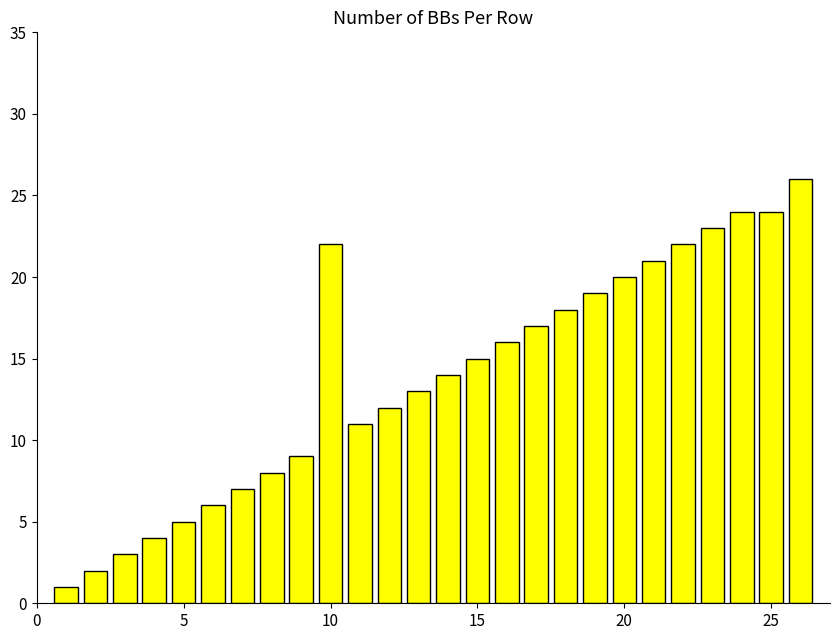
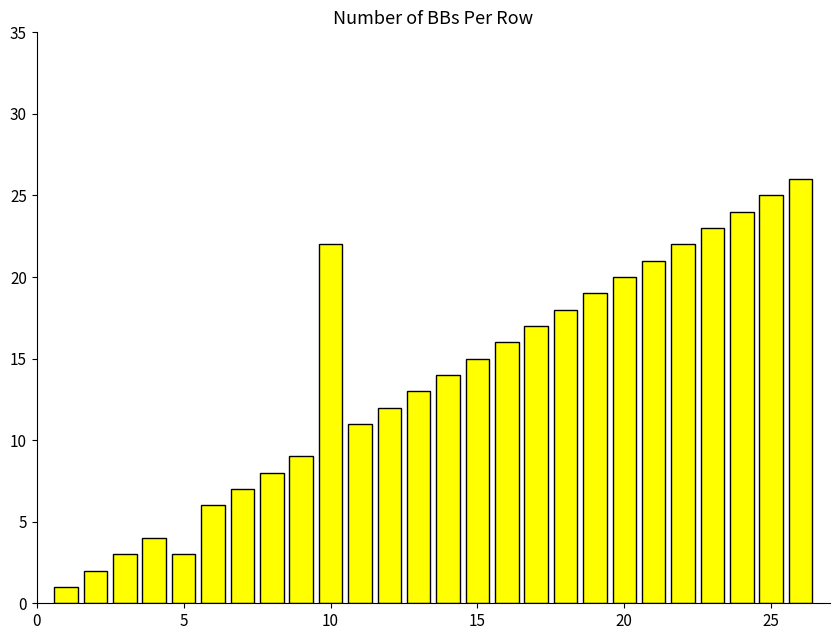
  {
-   "5": 5,
+   "5": 3,
    "10": 22,
    "15": 15,
    "20": 20,
-   "25": 24
+   "25": 25
  }
